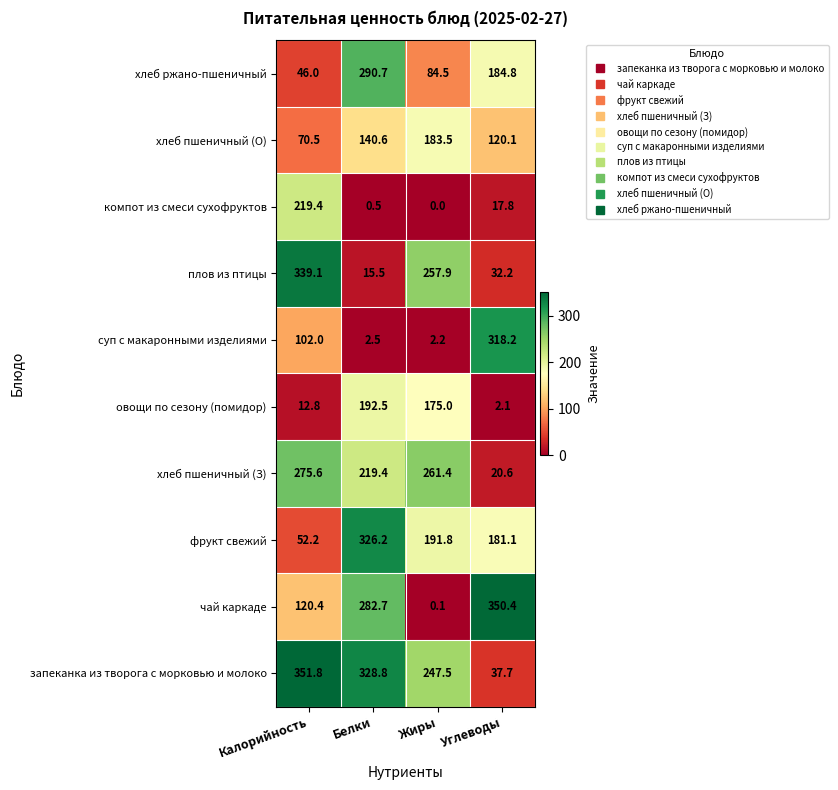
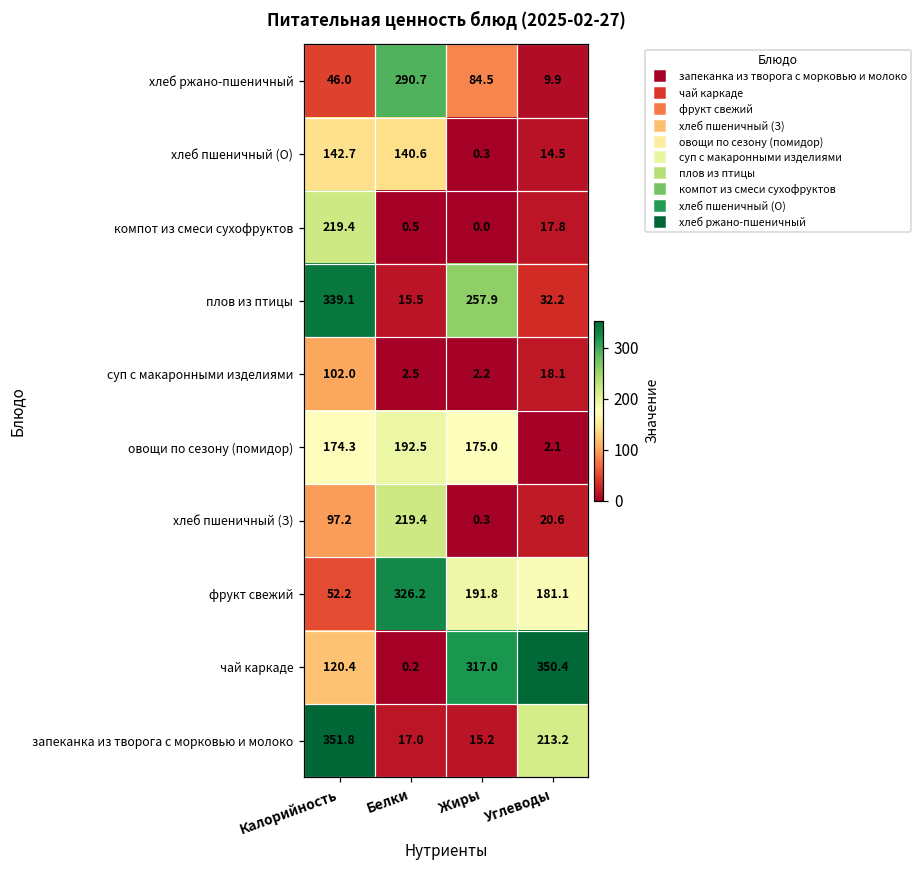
  {
    "хлеб ржано-пшеничный": {
      "Калорийность": 46.0,
      "Белки": 290.7,
      "Жиры": 84.5,
-     "Углеводы": 184.8
+     "Углеводы": 9.9
    },
    "хлеб пшеничный (О)": {
-     "Калорийность": 70.5,
+     "Калорийность": 142.7,
      "Белки": 140.6,
-     "Жиры": 183.5,
-     "Углеводы": 120.1
+     "Жиры": 0.3,
+     "Углеводы": 14.5
    },
    "компот из смеси сухофруктов": {
      "Калорийность": 219.4,
      "Белки": 0.5,
      "Жиры": 0.0,
      "Углеводы": 17.8
    },
    "плов из птицы": {
      "Калорийность": 339.1,
      "Белки": 15.5,
      "Жиры": 257.9,
      "Углеводы": 32.2
    },
    "суп с макаронными изделиями": {
      "Калорийность": 102.0,
      "Белки": 2.5,
      "Жиры": 2.2,
-     "Углеводы": 318.2
+     "Углеводы": 18.1
    },
    "овощи по сезону (помидор)": {
-     "Калорийность": 12.8,
+     "Калорийность": 174.3,
      "Белки": 192.5,
      "Жиры": 175.0,
      "Углеводы": 2.1
    },
    "хлеб пшеничный (З)": {
-     "Калорийность": 275.6,
+     "Калорийность": 97.2,
      "Белки": 219.4,
-     "Жиры": 261.4,
+     "Жиры": 0.3,
      "Углеводы": 20.6
    },
    "фрукт свежий": {
      "Калорийность": 52.2,
      "Белки": 326.2,
      "Жиры": 191.8,
      "Углеводы": 181.1
    },
    "чай каркаде": {
      "Калорийность": 120.4,
-     "Белки": 282.7,
-     "Жиры": 0.1,
+     "Белки": 0.2,
+     "Жиры": 317.0,
      "Углеводы": 350.4
    },
    "запеканка из творога с морковью и молоко": {
      "Калорийность": 351.8,
-     "Белки": 328.8,
-     "Жиры": 247.5,
-     "Углеводы": 37.7
+     "Белки": 17.0,
+     "Жиры": 15.2,
+     "Углеводы": 213.2
    }
  }
